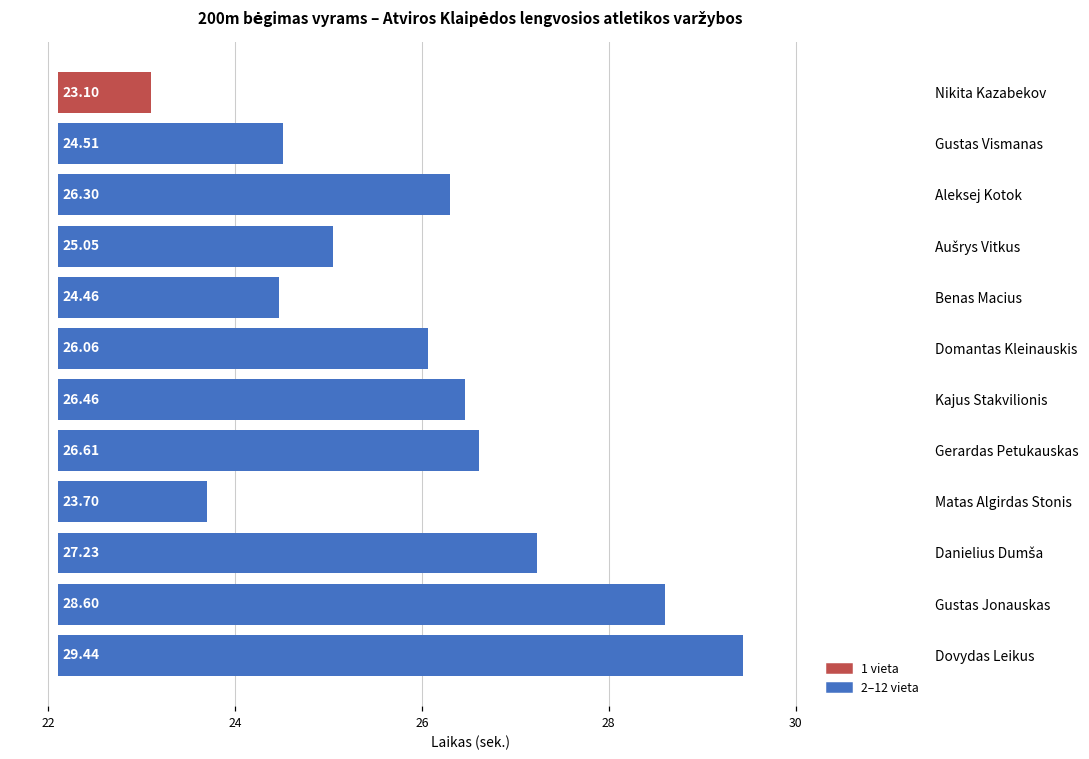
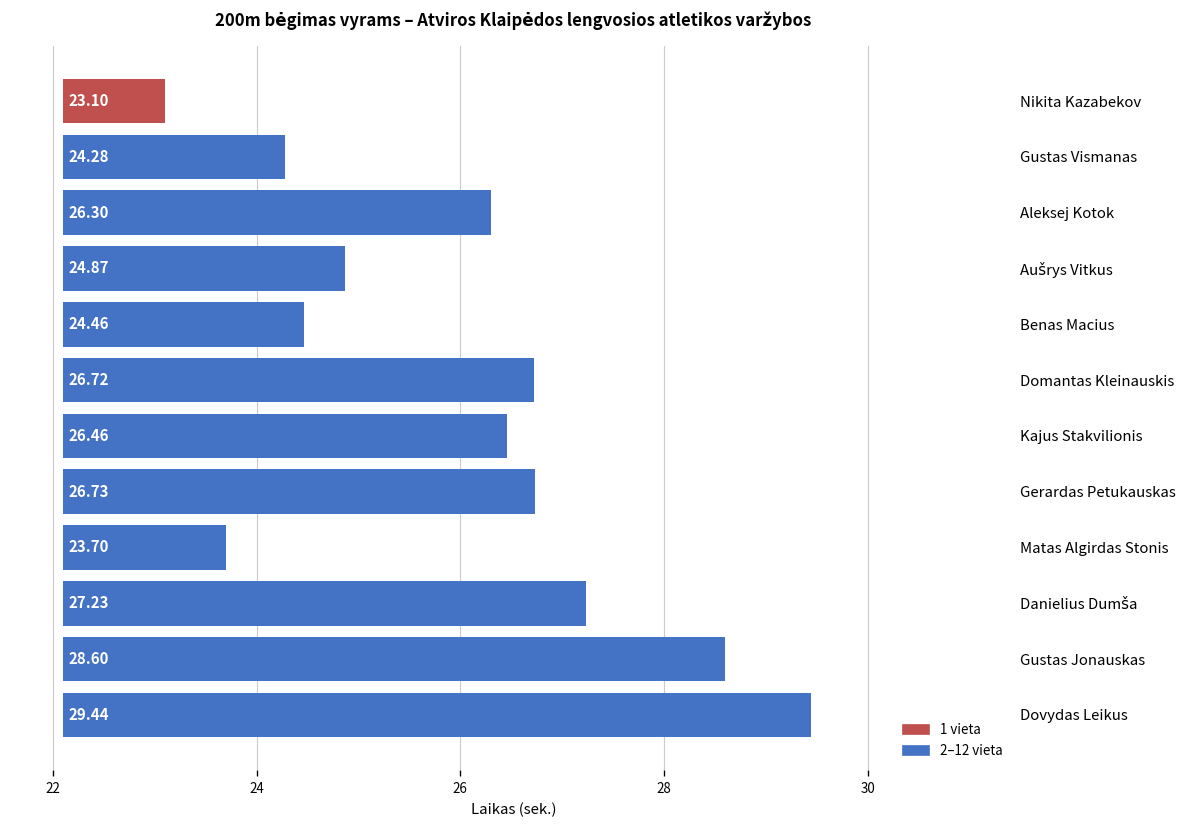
  {
-   "Gustas Vismanas": 24.51,
-   "Aušrys Vitkus": 25.05,
-   "Domantas Kleinauskis": 26.06,
-   "Gerardas Petukauskas": 26.61
+   "Gustas Vismanas": 24.28,
+   "Aušrys Vitkus": 24.87,
+   "Domantas Kleinauskis": 26.72,
+   "Gerardas Petukauskas": 26.73
  }
